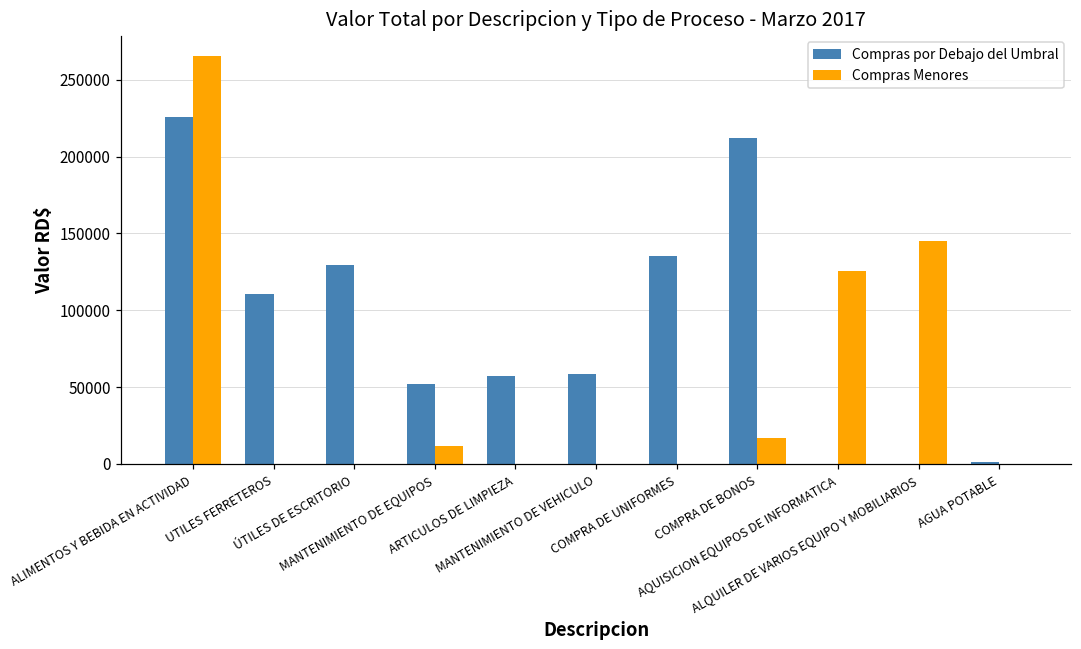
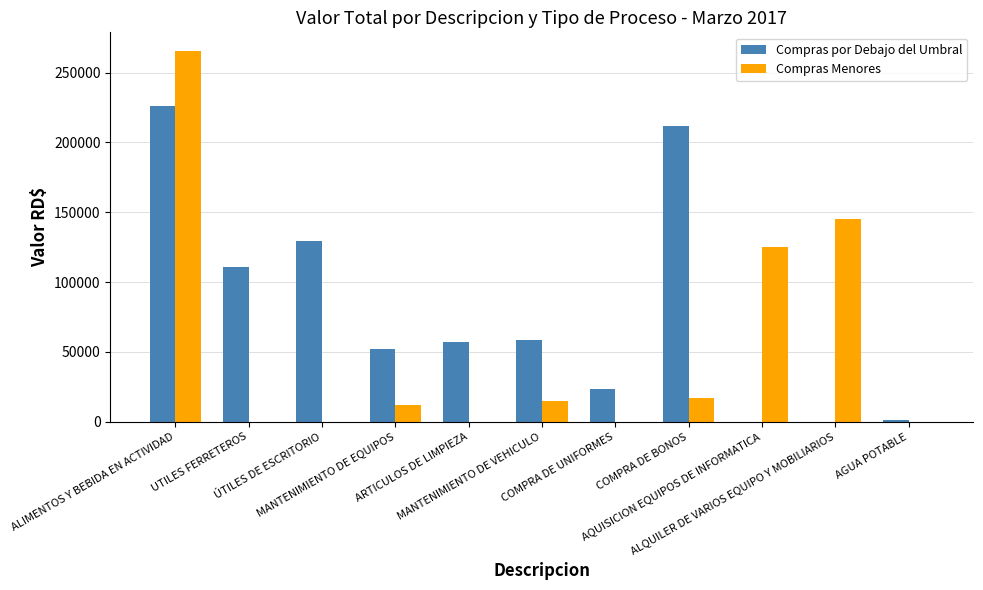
  {
    "Compras por Debajo del Umbral": {
      "ALIMENTOS Y BEBIDA EN ACTIVIDAD": 226000,
      "UTILES FERRETEROS": 111000,
      "ÚTILES DE ESCRITORIO": 130000,
      "MANTENIMIENTO DE EQUIPOS": 52000,
      "ARTICULOS DE LIMPIEZA": 57000,
      "MANTENIMIENTO DE VEHICULO": 59000,
-     "COMPRA DE UNIFORMES": 135000,
+     "COMPRA DE UNIFORMES": 24000,
      "COMPRA DE BONOS": 212000,
      "AQUISICION EQUIPOS DE INFORMATICA": 0,
      "ALQUILER DE VARIOS EQUIPO Y MOBILIARIOS": 0
    },
    "Compras Menores": {
      "ALIMENTOS Y BEBIDA EN ACTIVIDAD": 266000,
      "UTILES FERRETEROS": 0,
      "ÚTILES DE ESCRITORIO": 0,
      "MANTENIMIENTO DE EQUIPOS": 12000,
      "ARTICULOS DE LIMPIEZA": 0,
-     "MANTENIMIENTO DE VEHICULO": 0,
+     "MANTENIMIENTO DE VEHICULO": 15000,
      "COMPRA DE UNIFORMES": 0,
      "COMPRA DE BONOS": 17000,
      "AQUISICION EQUIPOS DE INFORMATICA": 125000,
      "ALQUILER DE VARIOS EQUIPO Y MOBILIARIOS": 145000,
      "AGUA POTABLE": 0
    }
  }
